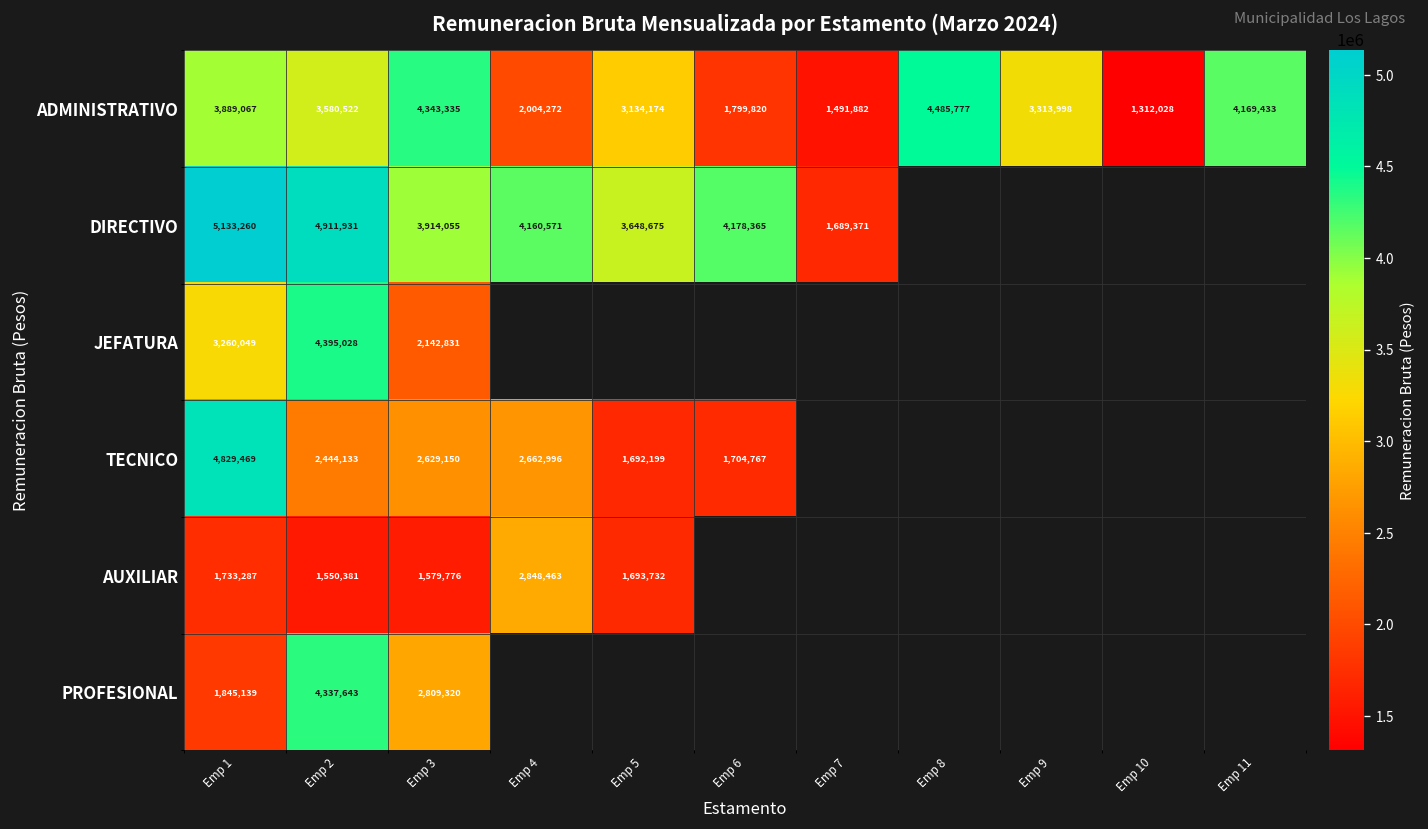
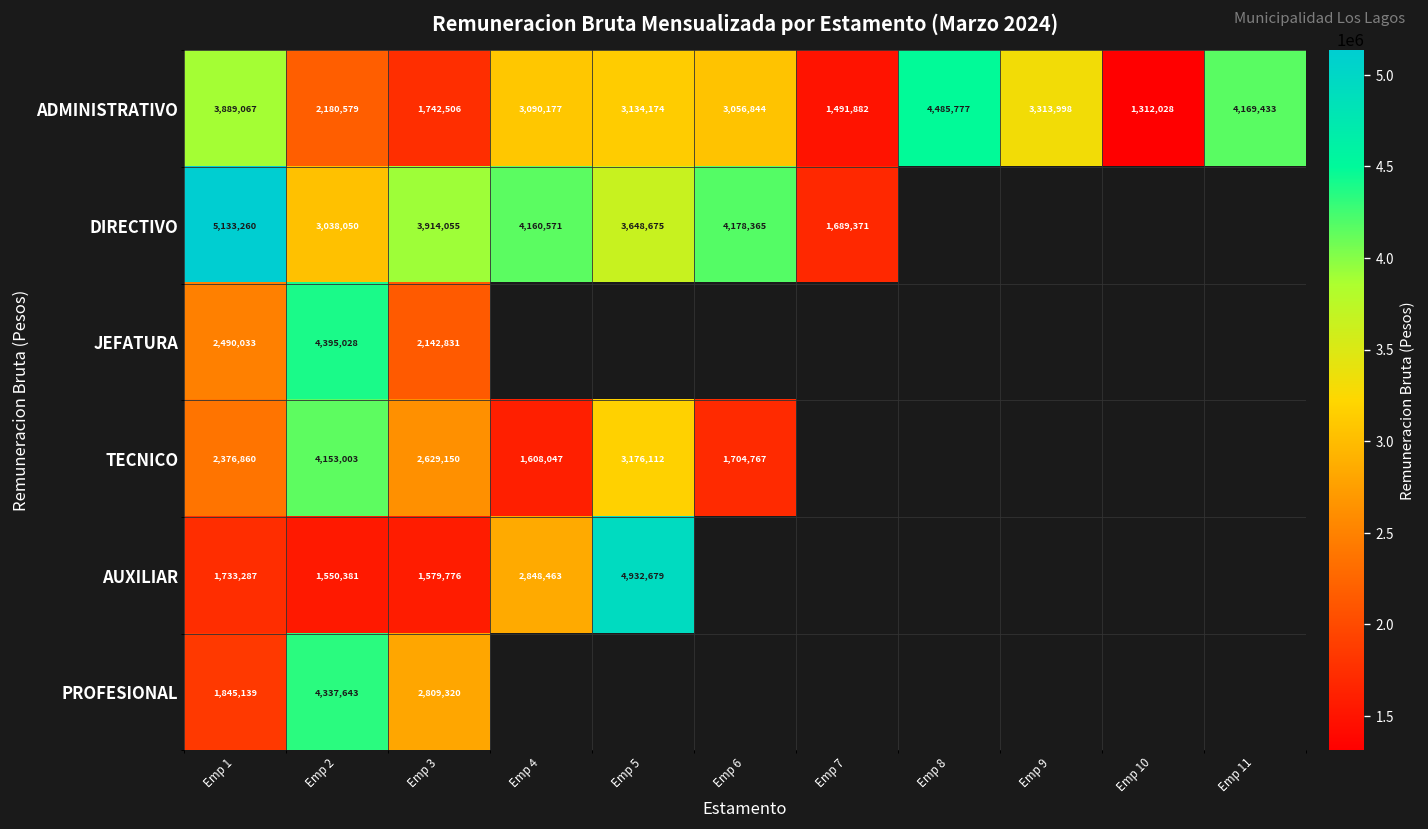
  {
    "ADMINISTRATIVO": {
      "Emp 1": "3,889,067",
-     "Emp 2": "3,580,522",
-     "Emp 3": "4,343,335",
-     "Emp 4": "2,004,272",
+     "Emp 2": "2,180,579",
+     "Emp 3": "1,742,506",
+     "Emp 4": "3,090,177",
      "Emp 5": "3,134,174",
-     "Emp 6": "1,799,820",
+     "Emp 6": "3,056,844",
      "Emp 7": "1,491,882",
      "Emp 8": "4,485,777",
      "Emp 9": "3,313,998",
      "Emp 10": "1,312,028",
      "Emp 11": "4,169,433"
    },
    "DIRECTIVO": {
      "Emp 1": "5,133,260",
-     "Emp 2": "4,911,931",
+     "Emp 2": "3,038,050",
      "Emp 3": "3,914,055",
      "Emp 4": "4,160,571",
      "Emp 5": "3,648,675",
      "Emp 6": "4,178,365",
      "Emp 7": "1,689,371"
    },
    "JEFATURA": {
-     "Emp 1": "3,260,049",
+     "Emp 1": "2,490,033",
      "Emp 2": "4,395,028",
      "Emp 3": "2,142,831"
    },
    "TECNICO": {
-     "Emp 1": "4,829,469",
-     "Emp 2": "2,444,133",
+     "Emp 1": "2,376,860",
+     "Emp 2": "4,153,003",
      "Emp 3": "2,629,150",
-     "Emp 4": "2,662,996",
-     "Emp 5": "1,692,199",
+     "Emp 4": "1,608,047",
+     "Emp 5": "3,176,112",
      "Emp 6": "1,704,767"
    },
    "AUXILIAR": {
      "Emp 1": "1,733,287",
      "Emp 2": "1,550,381",
      "Emp 3": "1,579,776",
      "Emp 4": "2,848,463",
-     "Emp 5": "1,693,732"
+     "Emp 5": "4,932,679"
    },
    "PROFESIONAL": {
      "Emp 1": "1,845,139",
      "Emp 2": "4,337,643",
      "Emp 3": "2,809,320"
    }
  }
